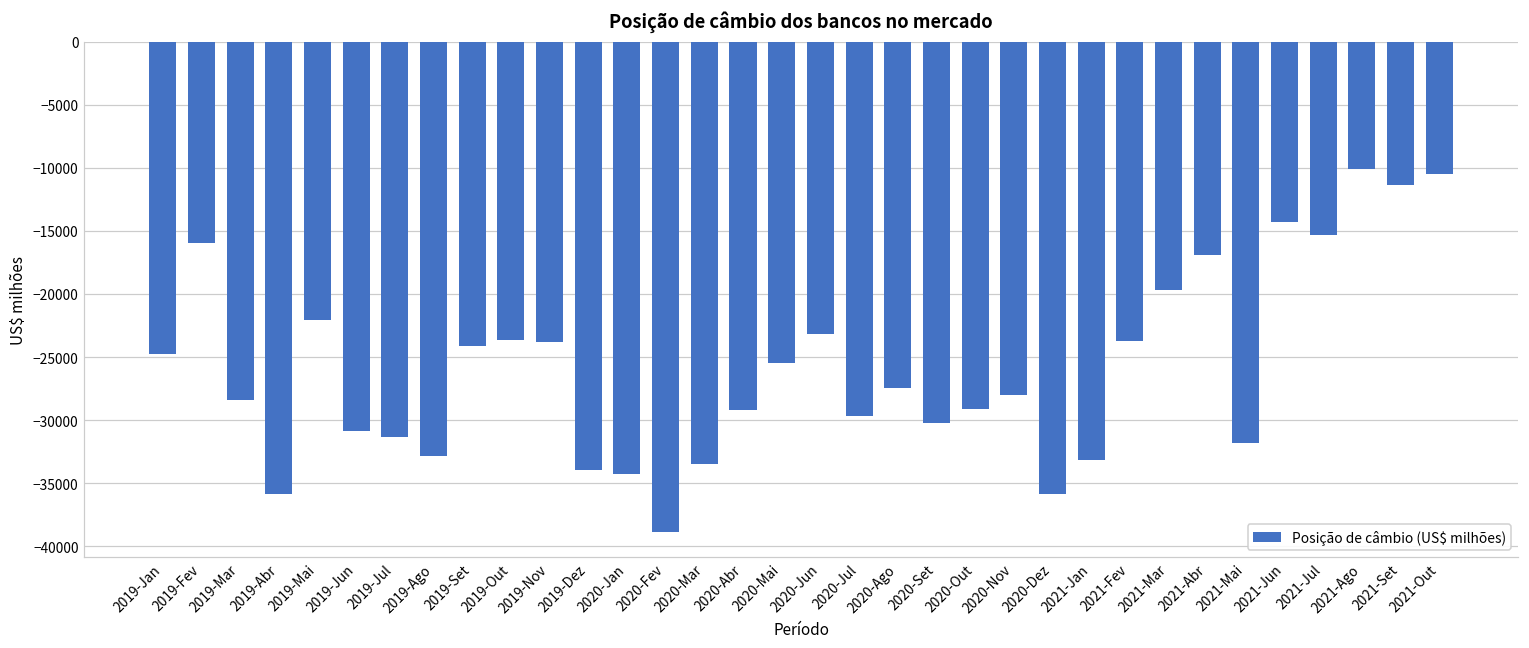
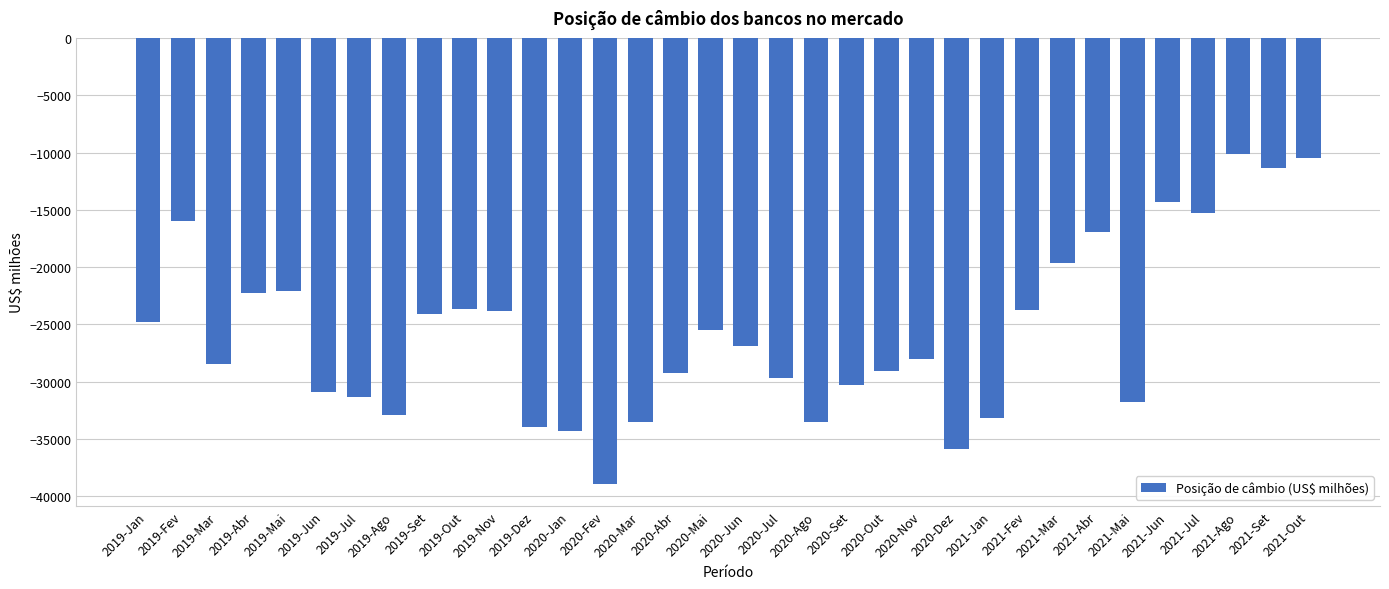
  {
    "2019-Jan": -24800,
    "2019-Fev": -16000,
    "2019-Mar": -28400,
-   "2019-Abr": -35900,
+   "2019-Abr": -22200,
    "2019-Mai": -22100,
    "2019-Jun": -30900,
    "2019-Jul": -31300,
    "2019-Ago": -32900,
    "2019-Set": -24100,
    "2019-Out": -23600,
    "2019-Nov": -23800,
    "2019-Dez": -33900,
    "2020-Jan": -34300,
    "2020-Fev": -38900,
    "2020-Mar": -33500,
    "2020-Abr": -29200,
    "2020-Mai": -25500,
-   "2020-Jun": -23200,
+   "2020-Jun": -26900,
    "2020-Jul": -29700,
-   "2020-Ago": -27400,
+   "2020-Ago": -33500,
    "2020-Set": -30200,
    "2020-Out": -29100,
    "2020-Nov": -28000,
    "2020-Dez": -35900,
    "2021-Jan": -33200,
    "2021-Fev": -23700,
    "2021-Mar": -19700,
    "2021-Abr": -16900,
    "2021-Mai": -31800,
    "2021-Jun": -14300,
    "2021-Jul": -15300,
    "2021-Ago": -10100,
    "2021-Set": -11400,
    "2021-Out": -10500
  }
